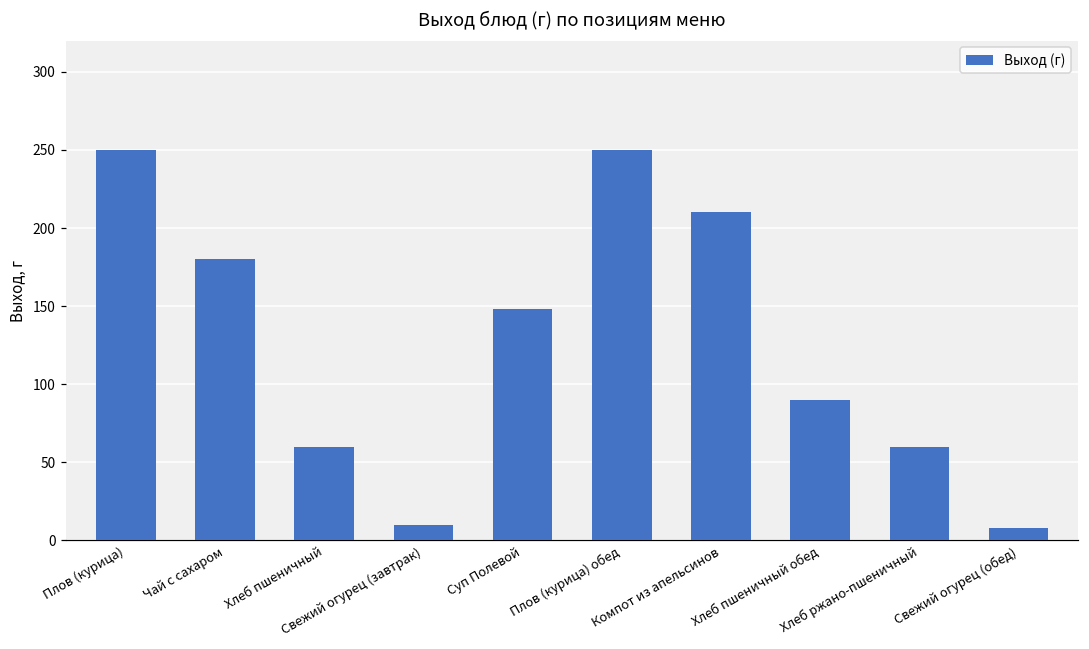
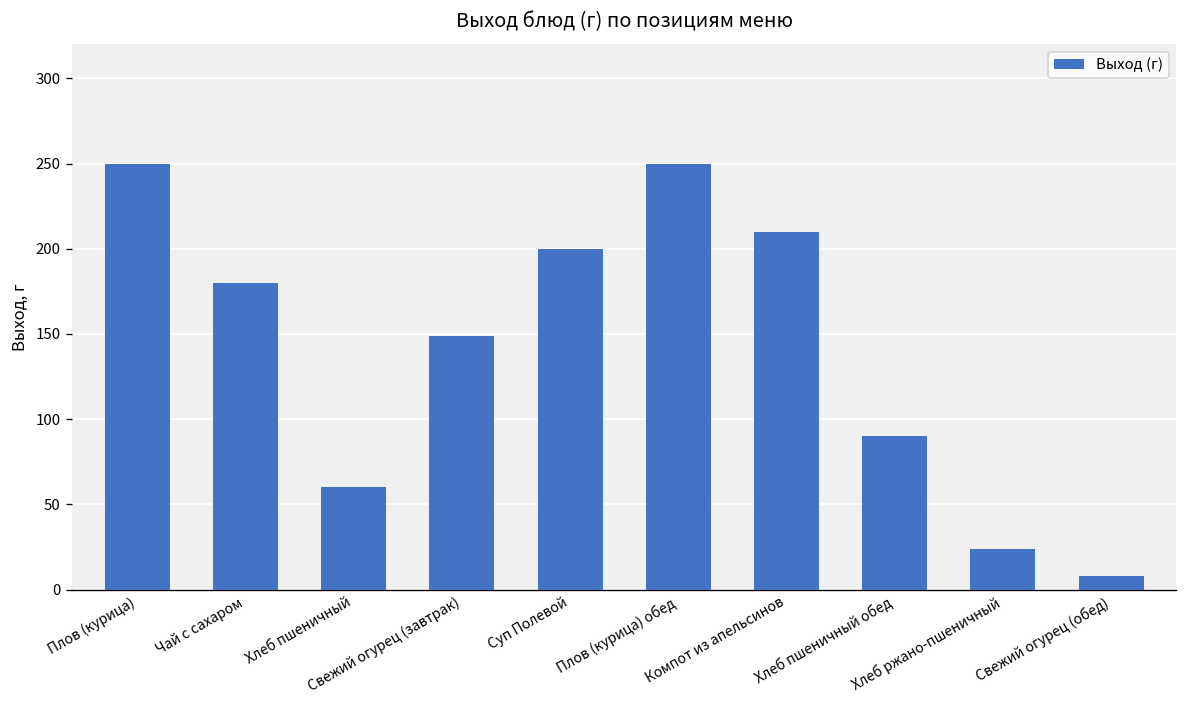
  {
    "Плов (курица)": 250,
    "Чай с сахаром": 180,
    "Хлеб пшеничный": 60,
-   "Свежий огурец (завтрак)": 10,
-   "Суп Полевой": 148,
+   "Свежий огурец (завтрак)": 149,
+   "Суп Полевой": 200,
    "Плов (курица) обед": 250,
    "Компот из апельсинов": 210,
    "Хлеб пшеничный обед": 90,
-   "Хлеб ржано-пшеничный": 60,
+   "Хлеб ржано-пшеничный": 24,
    "Свежий огурец (обед)": 8
  }
